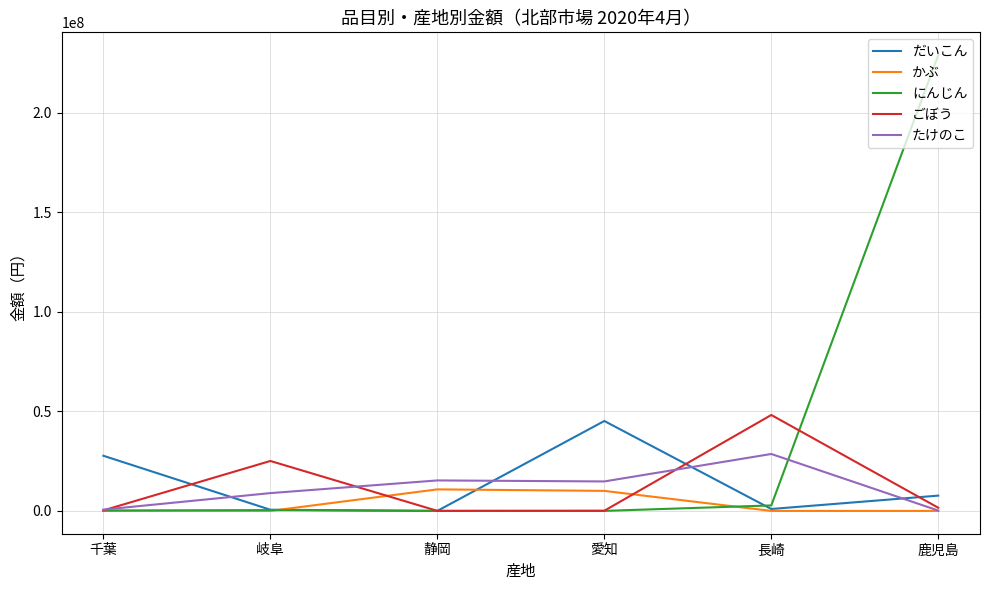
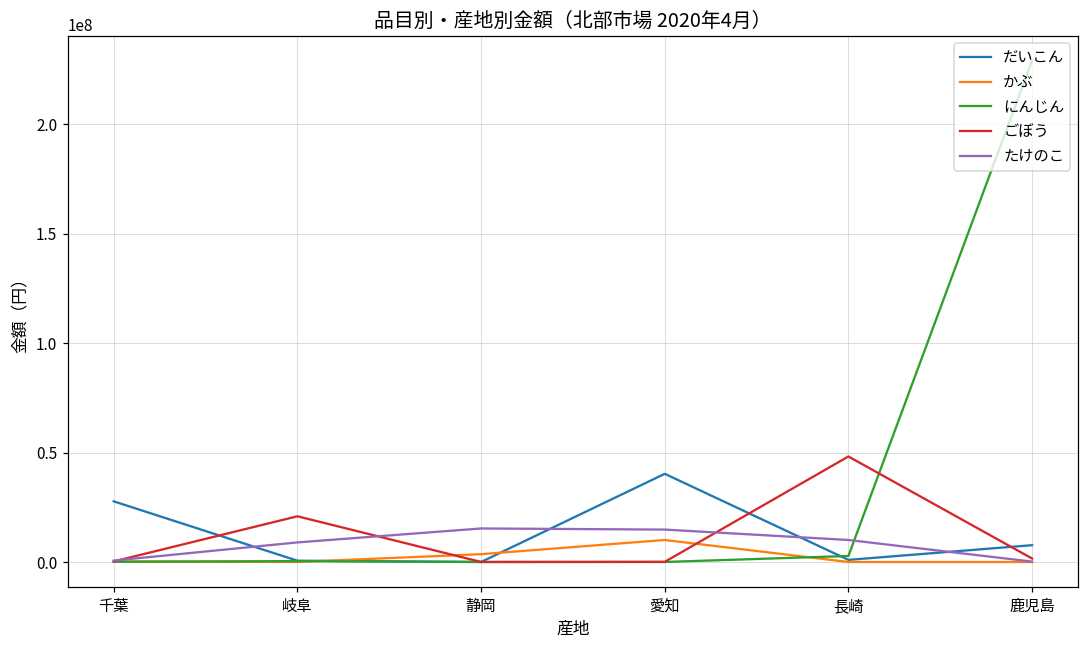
  {
    "だいこん": {
      "千葉": 28000000,
-     "愛知": 45000000,
+     "愛知": 40000000,
      "鹿児島": 8000000
    },
    "かぶ": {
-     "静岡": 11000000,
+     "静岡": 4000000,
      "愛知": 10000000
    },
    "にんじん": {
      "長崎": 3000000
    },
    "ごぼう": {
-     "岐阜": 25000000,
+     "岐阜": 21000000,
      "長崎": 48000000,
      "鹿児島": 2000000
    },
    "たけのこ": {
      "岐阜": 9000000,
      "静岡": 15000000,
      "愛知": 15000000,
-     "長崎": 29000000
+     "長崎": 10000000
    }
  }
